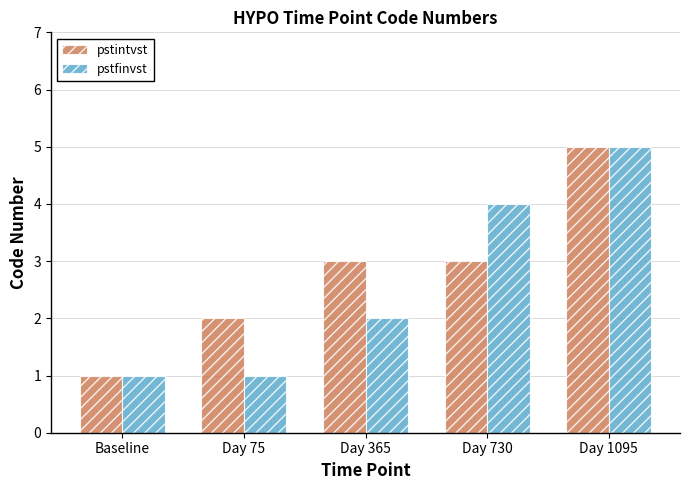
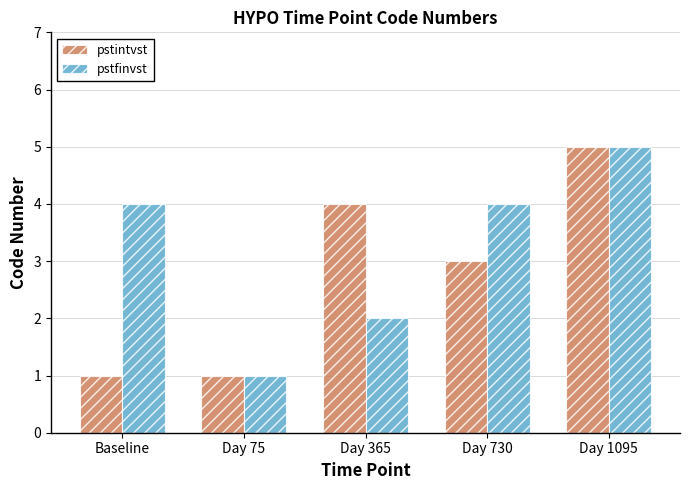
  {
    "pstintvst": {
      "Baseline": 1,
-     "Day 75": 2,
-     "Day 365": 3,
+     "Day 75": 1,
+     "Day 365": 4,
      "Day 730": 3,
      "Day 1095": 5
    },
    "pstfinvst": {
-     "Baseline": 1,
+     "Baseline": 4,
      "Day 75": 1,
      "Day 365": 2,
      "Day 730": 4,
      "Day 1095": 5
    }
  }
